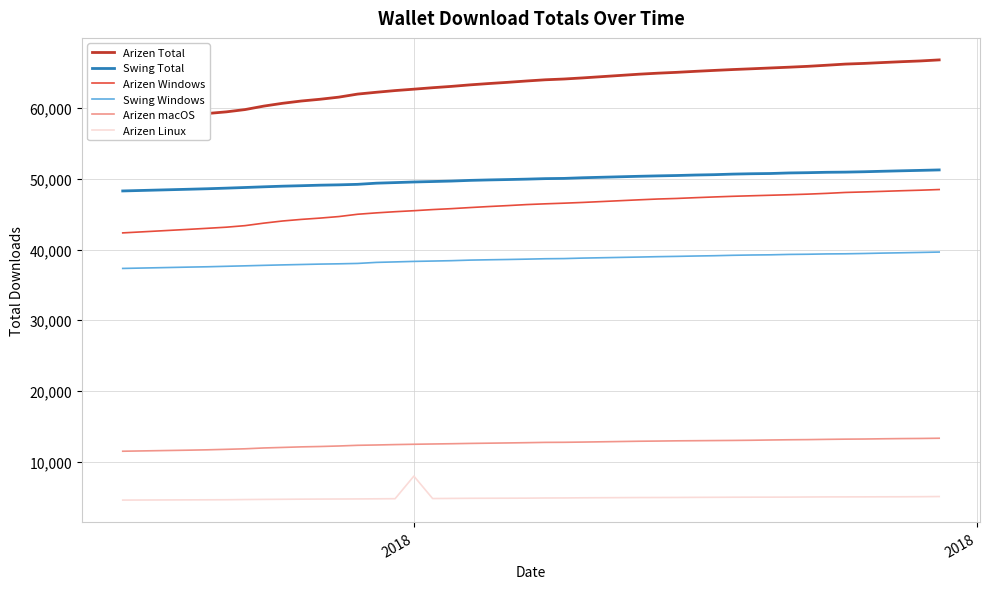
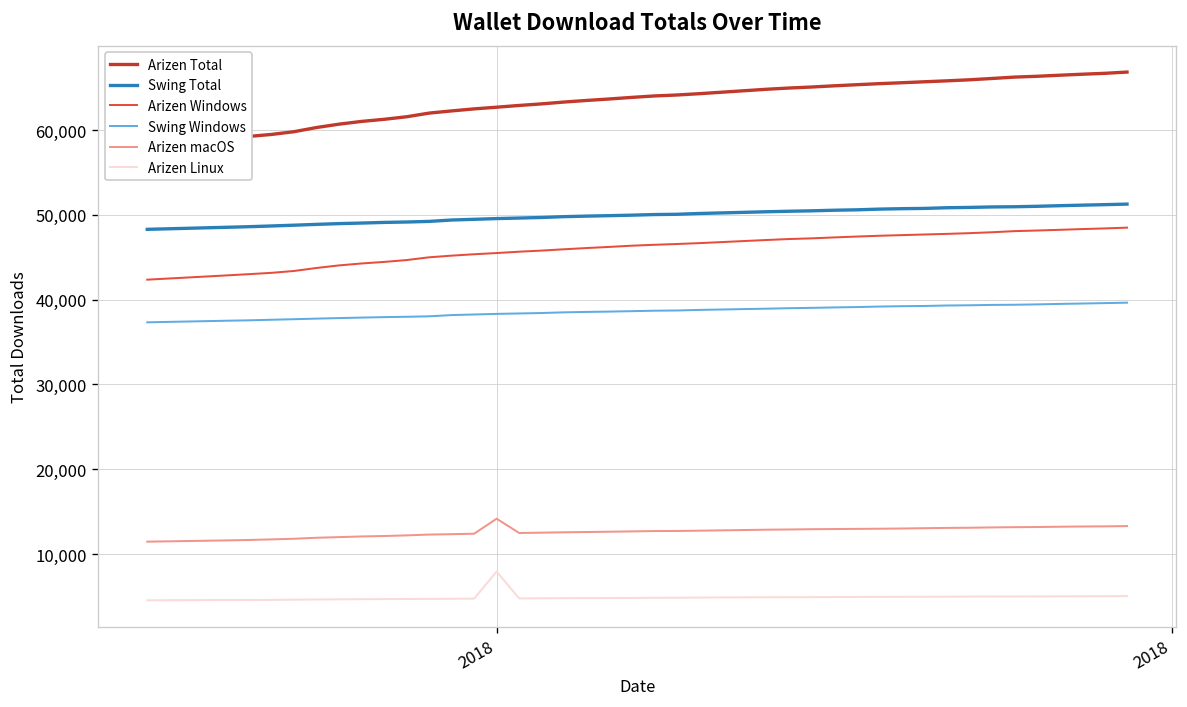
  {
    "Swing Total": {
      "2018": "50,000"
    },
    "Swing Windows": {
      "2018": "38,000"
    },
    "Arizen macOS": {
-     "2018": "12,000"
+     "2018": "14,000"
    },
    "Arizen Linux": {
      "2018": "8,000"
    }
  }
